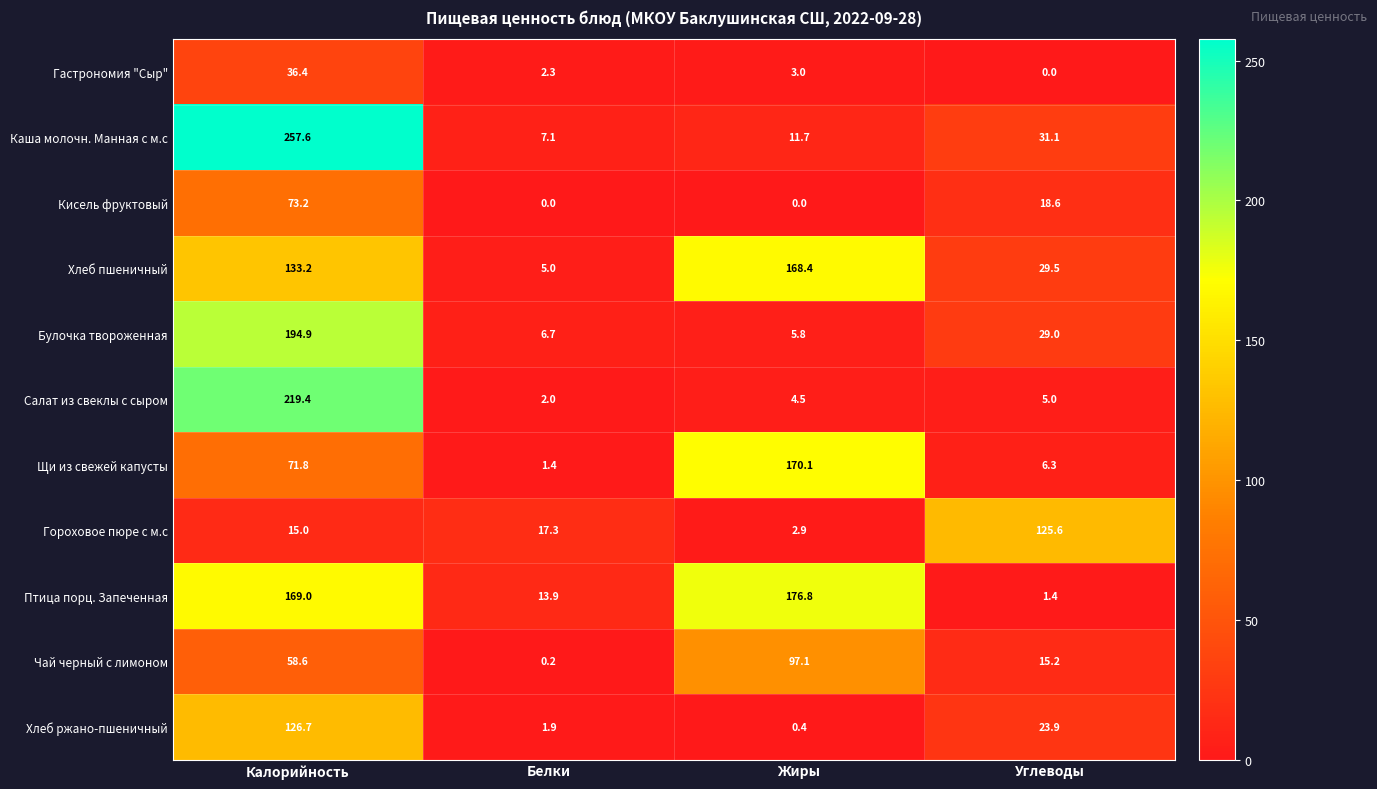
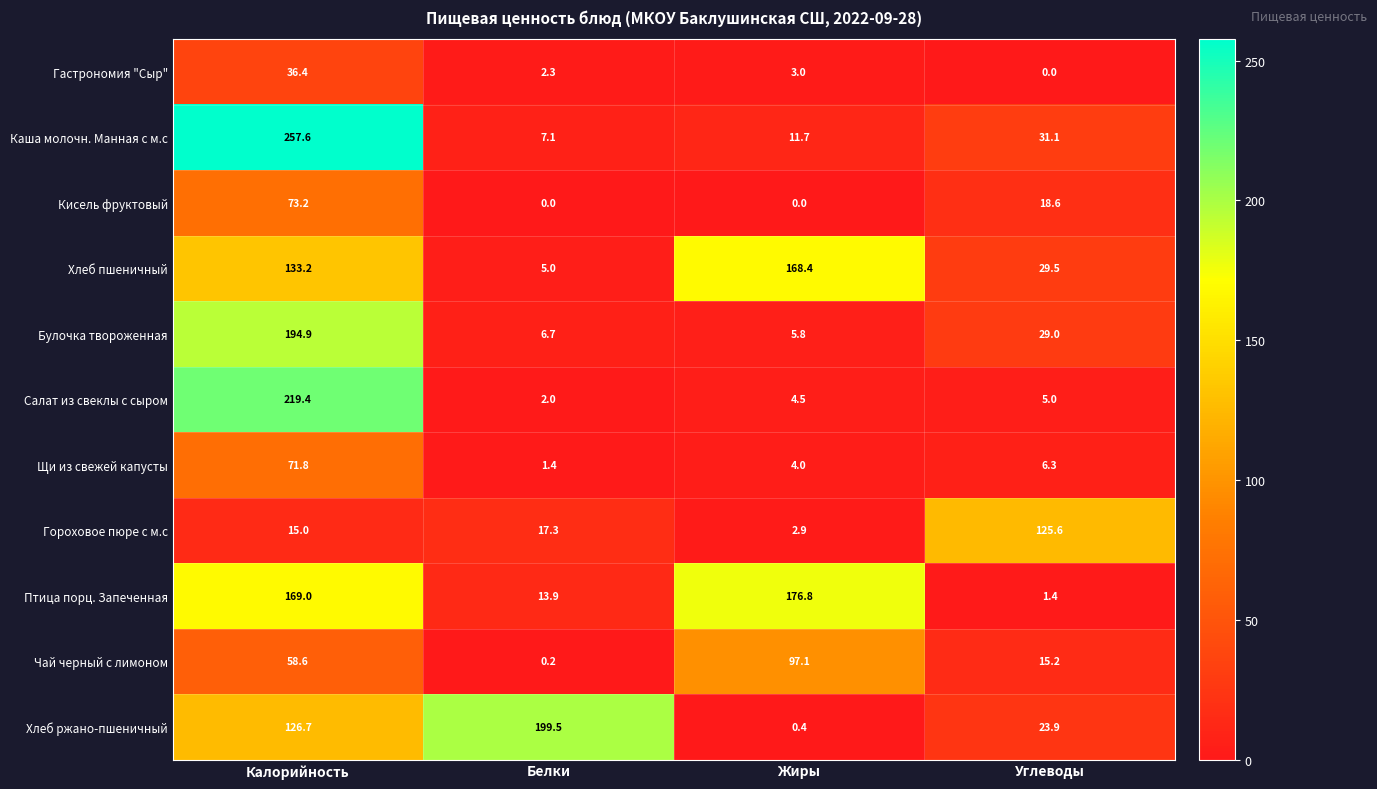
  {
    "Гастрономия \"Сыр\"": {
      "Калорийность": 36.4,
      "Белки": 2.3,
      "Жиры": 3.0,
      "Углеводы": 0.0
    },
    "Каша молочн. Манная с м.с": {
      "Калорийность": 257.6,
      "Белки": 7.1,
      "Жиры": 11.7,
      "Углеводы": 31.1
    },
    "Кисель фруктовый": {
      "Калорийность": 73.2,
      "Белки": 0.0,
      "Жиры": 0.0,
      "Углеводы": 18.6
    },
    "Хлеб пшеничный": {
      "Калорийность": 133.2,
      "Белки": 5.0,
      "Жиры": 168.4,
      "Углеводы": 29.5
    },
    "Булочка твороженная": {
      "Калорийность": 194.9,
      "Белки": 6.7,
      "Жиры": 5.8,
      "Углеводы": 29.0
    },
    "Салат из свеклы с сыром": {
      "Калорийность": 219.4,
      "Белки": 2.0,
      "Жиры": 4.5,
      "Углеводы": 5.0
    },
    "Щи из свежей капусты": {
      "Калорийность": 71.8,
      "Белки": 1.4,
-     "Жиры": 170.1,
+     "Жиры": 4.0,
      "Углеводы": 6.3
    },
    "Гороховое пюре с м.с": {
      "Калорийность": 15.0,
      "Белки": 17.3,
      "Жиры": 2.9,
      "Углеводы": 125.6
    },
    "Птица порц. Запеченная": {
      "Калорийность": 169.0,
      "Белки": 13.9,
      "Жиры": 176.8,
      "Углеводы": 1.4
    },
    "Чай черный с лимоном": {
      "Калорийность": 58.6,
      "Белки": 0.2,
      "Жиры": 97.1,
      "Углеводы": 15.2
    },
    "Хлеб ржано-пшеничный": {
      "Калорийность": 126.7,
-     "Белки": 1.9,
+     "Белки": 199.5,
      "Жиры": 0.4,
      "Углеводы": 23.9
    }
  }
